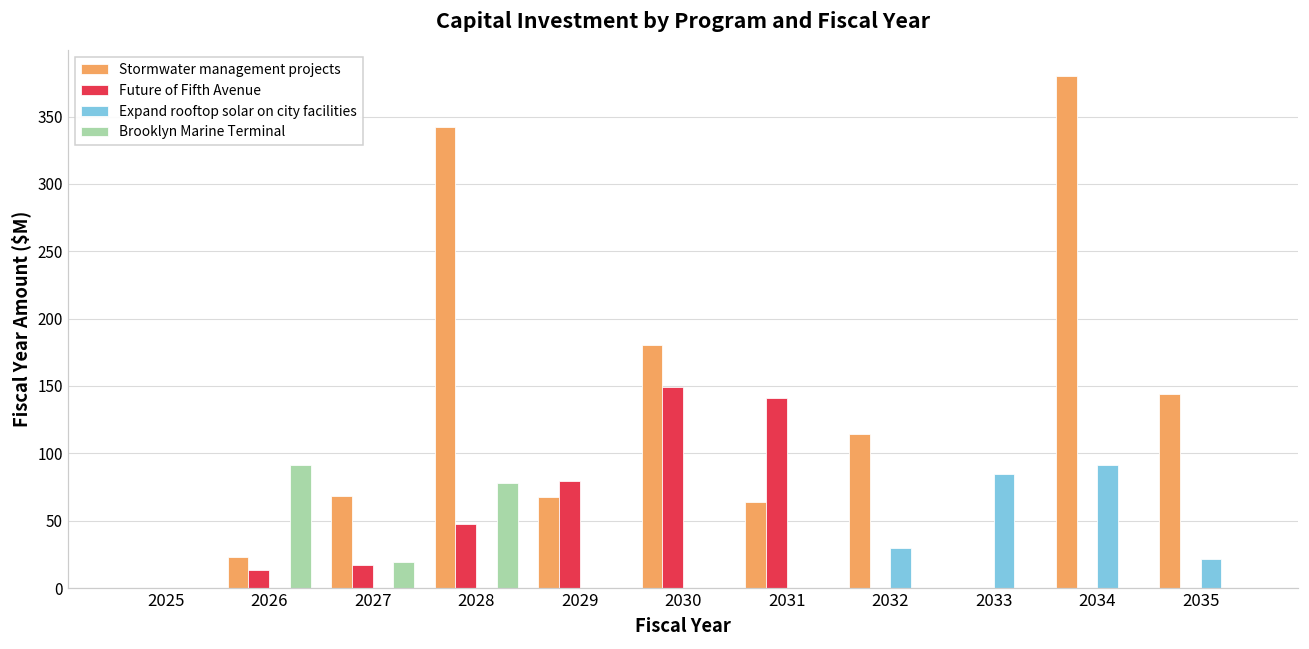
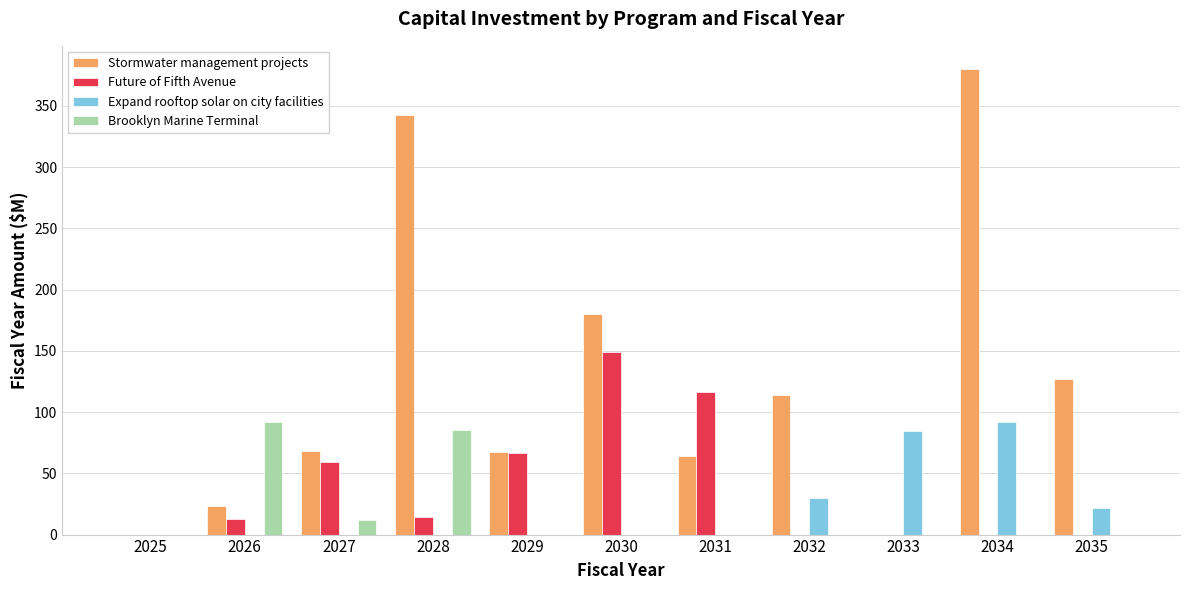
  {
    "Stormwater management projects": {
      "2025": 0,
      "2026": 23,
      "2027": 68,
      "2028": 342,
      "2029": 68,
      "2030": 180,
      "2031": 64,
      "2032": 114,
      "2033": 0,
      "2034": 380,
-     "2035": 144
+     "2035": 127
    },
    "Future of Fifth Avenue": {
      "2025": 0,
      "2026": 13,
-     "2027": 17,
-     "2028": 47,
-     "2029": 79,
+     "2027": 59,
+     "2028": 14,
+     "2029": 67,
      "2030": 149,
-     "2031": 141,
+     "2031": 117,
      "2032": 0,
      "2033": 0,
      "2034": 0,
      "2035": 0
    },
    "Expand rooftop solar on city facilities": {
      "2025": 0,
      "2026": 0,
      "2027": 0,
      "2028": 0,
      "2029": 0,
      "2030": 0,
      "2031": 0,
      "2032": 30,
      "2033": 85,
      "2034": 92,
      "2035": 21
    },
    "Brooklyn Marine Terminal": {
      "2025": 0,
      "2026": 92,
-     "2027": 20,
-     "2028": 78,
+     "2027": 12,
+     "2028": 86,
      "2029": 0,
      "2030": 0,
      "2031": 0,
      "2032": 0,
      "2033": 0,
      "2034": 0,
      "2035": 0
    }
  }
